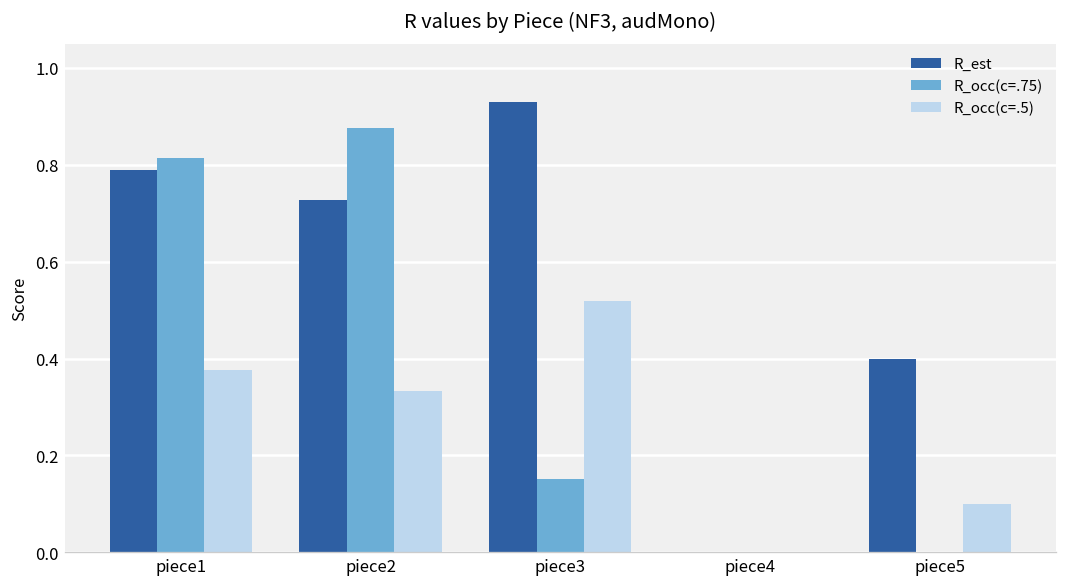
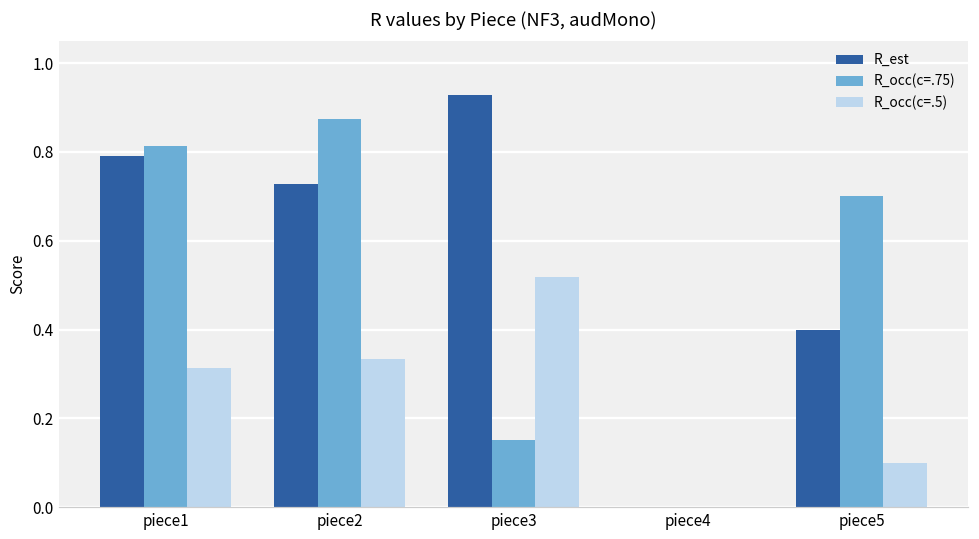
  {
    "R_est": {
      "piece1": 0.79,
      "piece2": 0.73,
      "piece3": 0.93,
      "piece4": 0.00,
      "piece5": 0.40
    },
    "R_occ(c=.75)": {
      "piece1": 0.81,
      "piece2": 0.88,
      "piece3": 0.15,
      "piece4": 0.0,
-     "piece5": 0.0
+     "piece5": 0.7
    },
    "R_occ(c=.5)": {
-     "piece1": 0.38,
+     "piece1": 0.31,
      "piece2": 0.33,
      "piece3": 0.52,
      "piece4": 0.00,
      "piece5": 0.10
    }
  }
